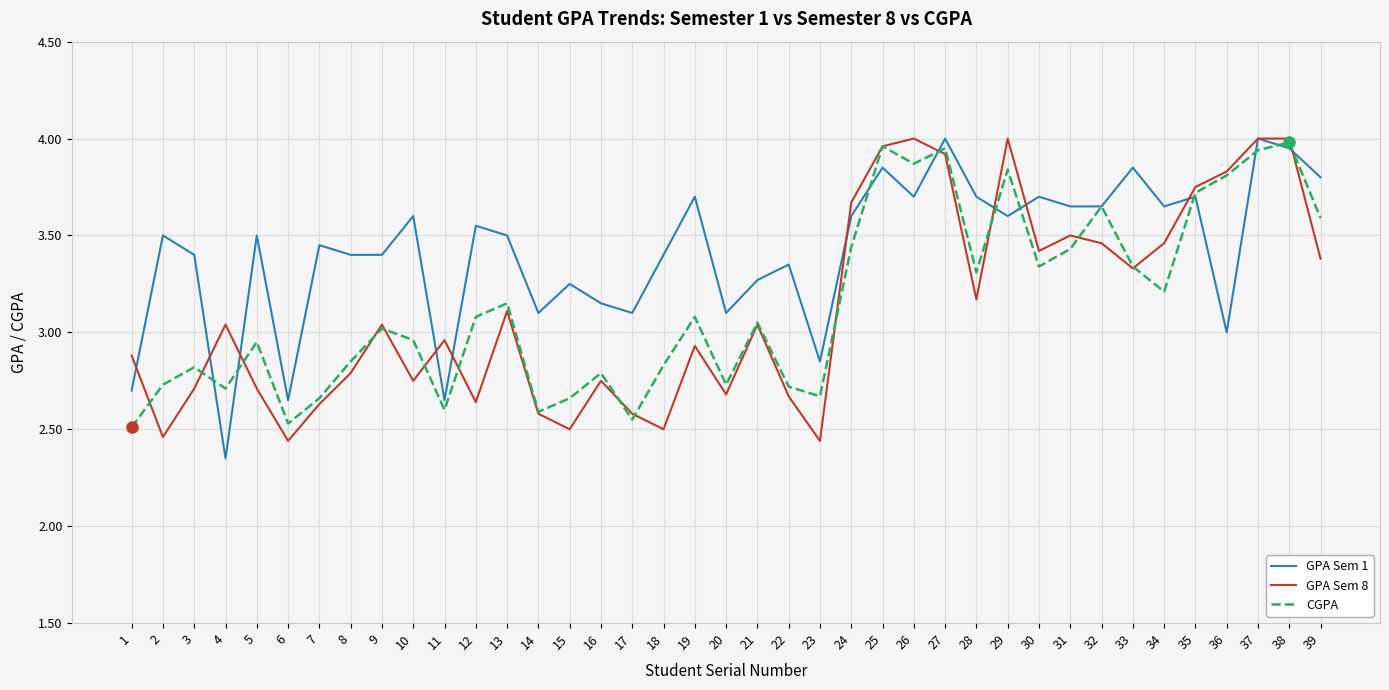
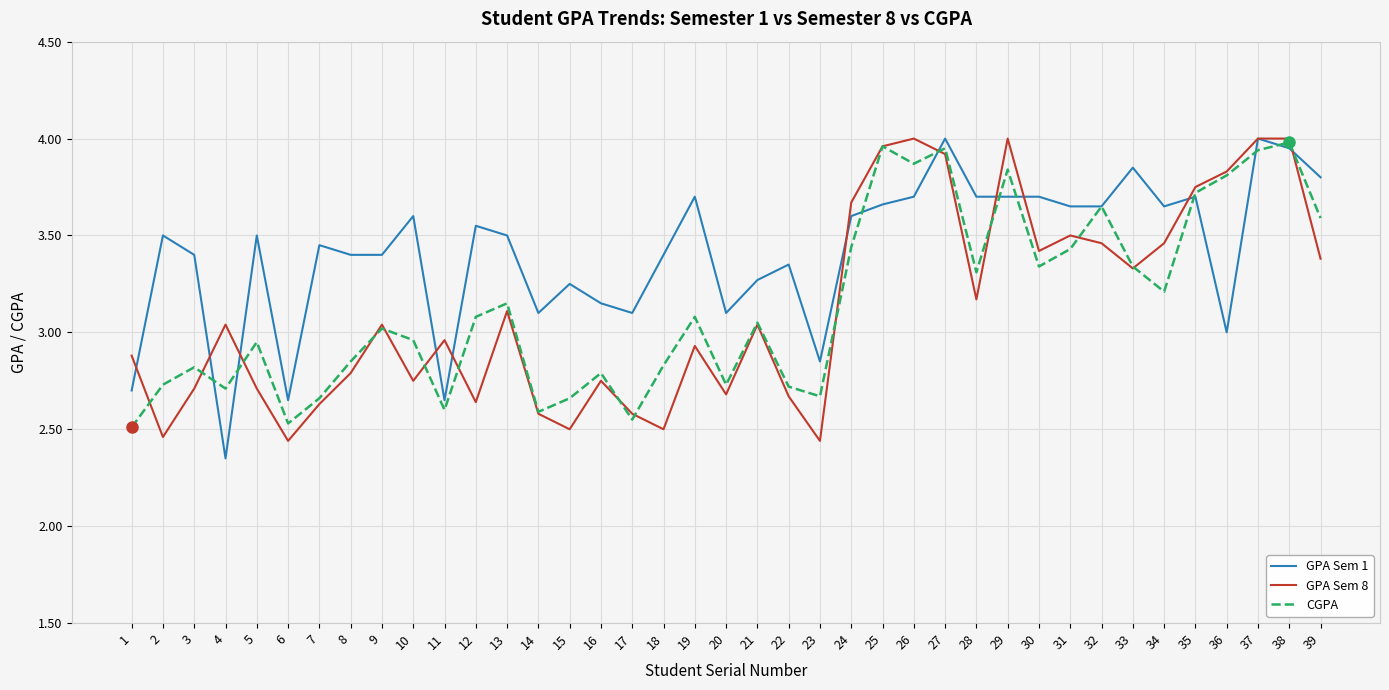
  {
    "GPA Sem 1": {
      "1": 2.70,
      "2": 3.50,
      "3": 3.40,
      "4": 2.35,
      "5": 3.50,
      "6": 2.65,
      "7": 3.45,
      "8": 3.40,
      "9": 3.40,
      "10": 3.60,
      "11": 2.65,
      "12": 3.55,
      "13": 3.50,
      "14": 3.10,
      "15": 3.25,
      "16": 3.15,
      "17": 3.10,
      "18": 3.40,
      "19": 3.70,
      "20": 3.10,
      "21": 3.27,
      "22": 3.35,
      "23": 2.85,
      "24": 3.60,
-     "25": 3.85,
+     "25": 3.66,
      "26": 3.70,
      "27": 4.00,
      "28": 3.70,
-     "29": 3.6,
+     "29": 3.7,
      "30": 3.70,
      "31": 3.65,
      "33": 3.85,
      "34": 3.65,
      "35": 3.70,
      "36": 3.00,
      "38": 3.95,
      "39": 3.80
    }
  }
